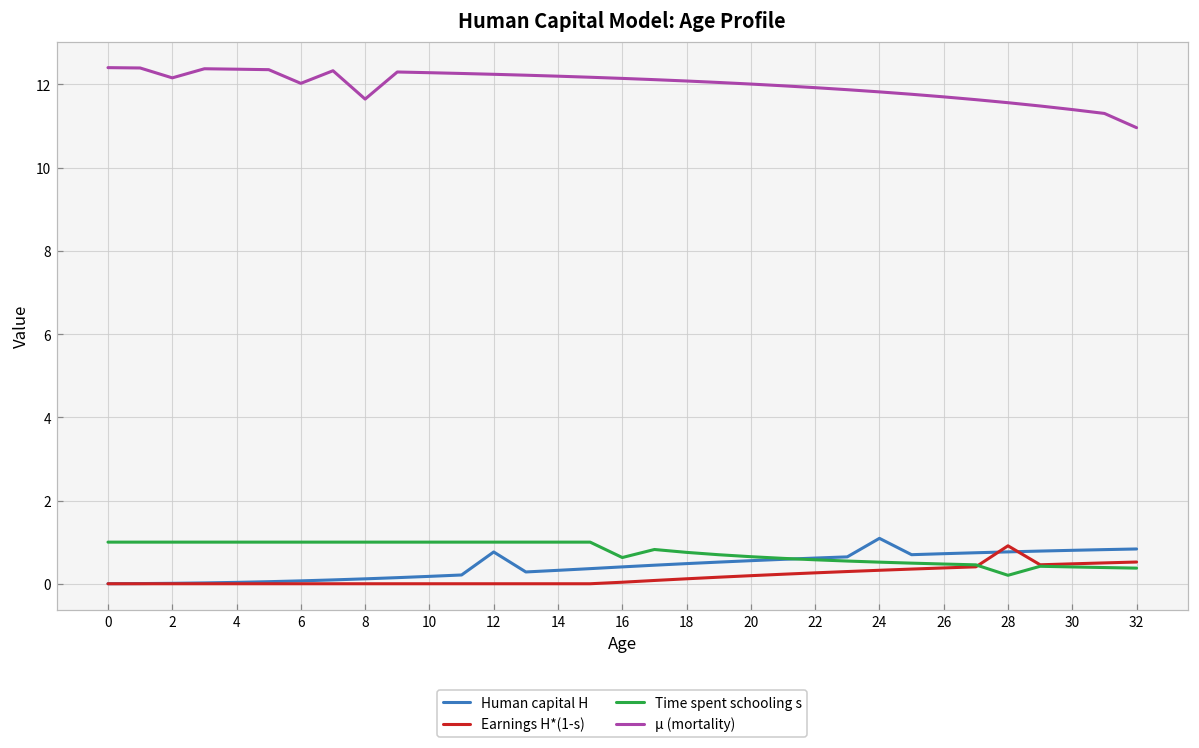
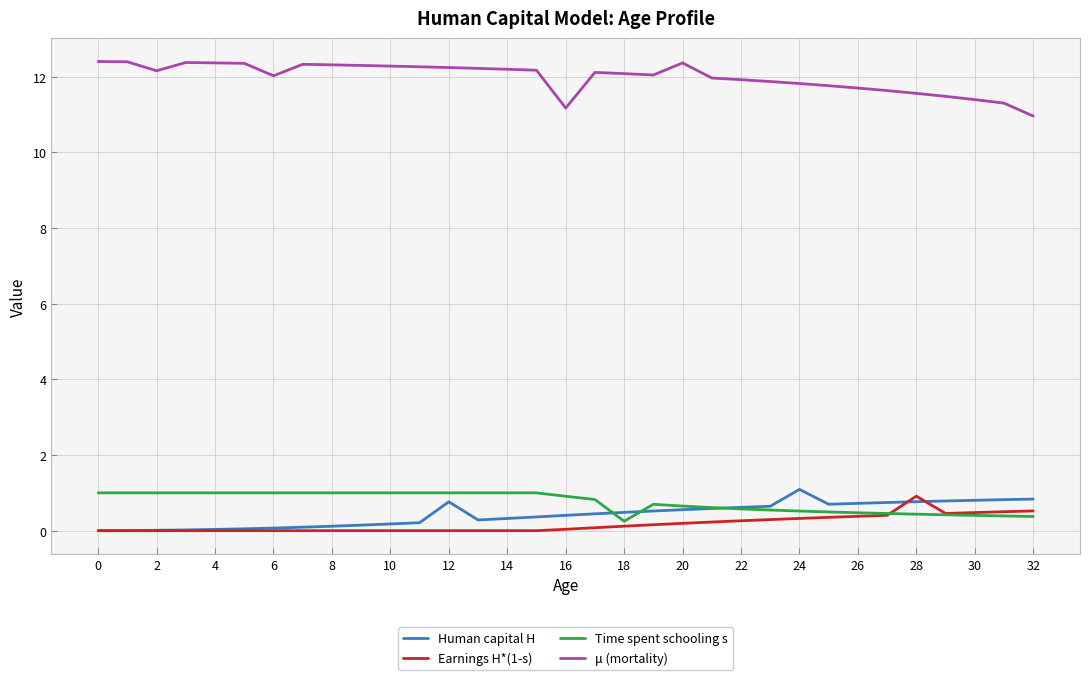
  {
    "Human capital H": {
      "6": 0.1,
      "8": 0.1,
      "10": 0.2,
      "12": 0.8,
      "14": 0.3,
      "16": 0.4,
      "18": 0.5,
      "20": 0.6,
      "24": 1.1,
      "26": 0.7,
      "28": 0.8,
      "30": 0.8,
      "32": 0.8
    },
    "Earnings H*(1-s)": {
      "6": 0.0,
      "8": 0.0,
      "10": 0.0,
      "12": 0.0,
      "14": 0.0,
      "16": 0.0,
      "18": 0.1,
      "20": 0.2,
      "22": 0.3,
      "24": 0.3,
      "26": 0.4,
      "28": 0.9,
      "30": 0.5,
      "32": 0.5
    },
    "Time spent schooling s": {
      "0": 1.0,
      "2": 1.0,
      "4": 1.0,
      "6": 1.0,
      "8": 1.0,
      "10": 1.0,
      "12": 1.0,
      "14": 1.0,
-     "16": 0.6,
-     "18": 0.8,
+     "16": 0.9,
+     "18": 0.2,
      "20": 0.7,
      "24": 0.5,
      "26": 0.5,
-     "28": 0.2,
+     "28": 0.4,
      "30": 0.4,
      "32": 0.4
    },
    "μ (mortality)": {
      "0": 12.4,
      "2": 12.2,
      "4": 12.4,
      "6": 12.0,
-     "8": 11.6,
+     "8": 12.3,
      "10": 12.3,
      "12": 12.2,
      "14": 12.2,
-     "16": 12.1,
+     "16": 11.2,
      "18": 12.1,
-     "20": 12.0,
+     "20": 12.4,
      "22": 11.9,
      "24": 11.8,
      "26": 11.7,
      "28": 11.6,
      "30": 11.4,
      "32": 11.0
    }
  }
